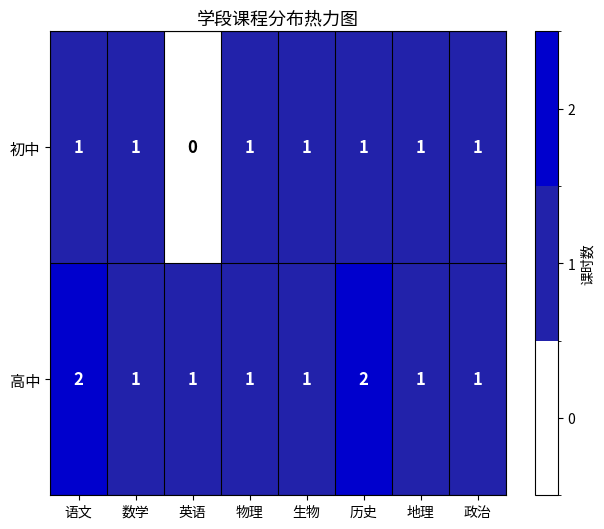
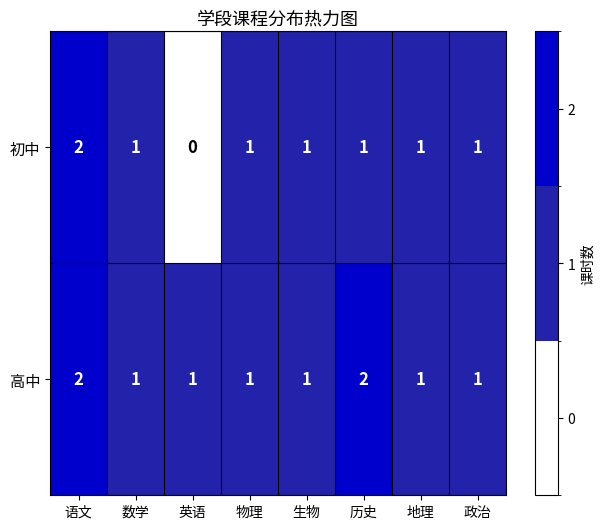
  {
    "初中": {
-     "语文": 1,
+     "语文": 2,
      "数学": 1,
      "英语": 0,
      "物理": 1,
      "生物": 1,
      "历史": 1,
      "地理": 1,
      "政治": 1
    },
    "高中": {
      "语文": 2,
      "数学": 1,
      "英语": 1,
      "物理": 1,
      "生物": 1,
      "历史": 2,
      "地理": 1,
      "政治": 1
    }
  }
